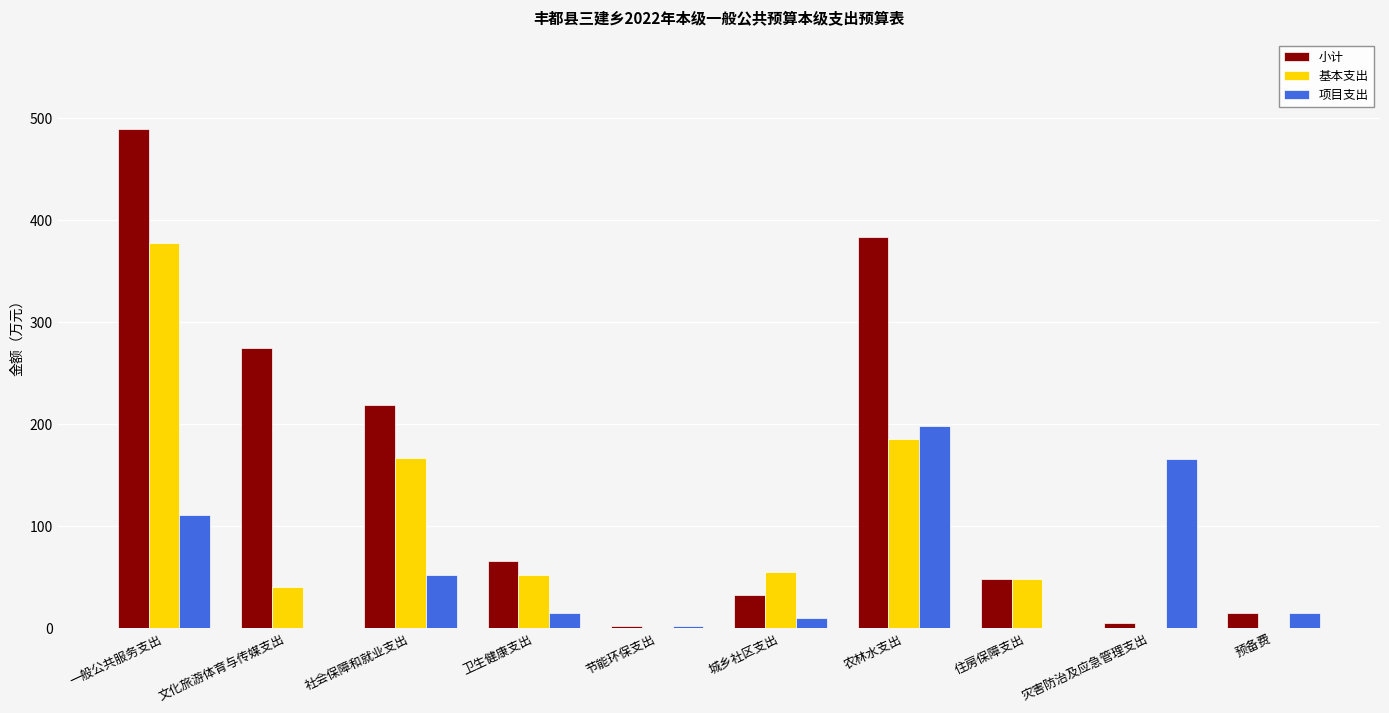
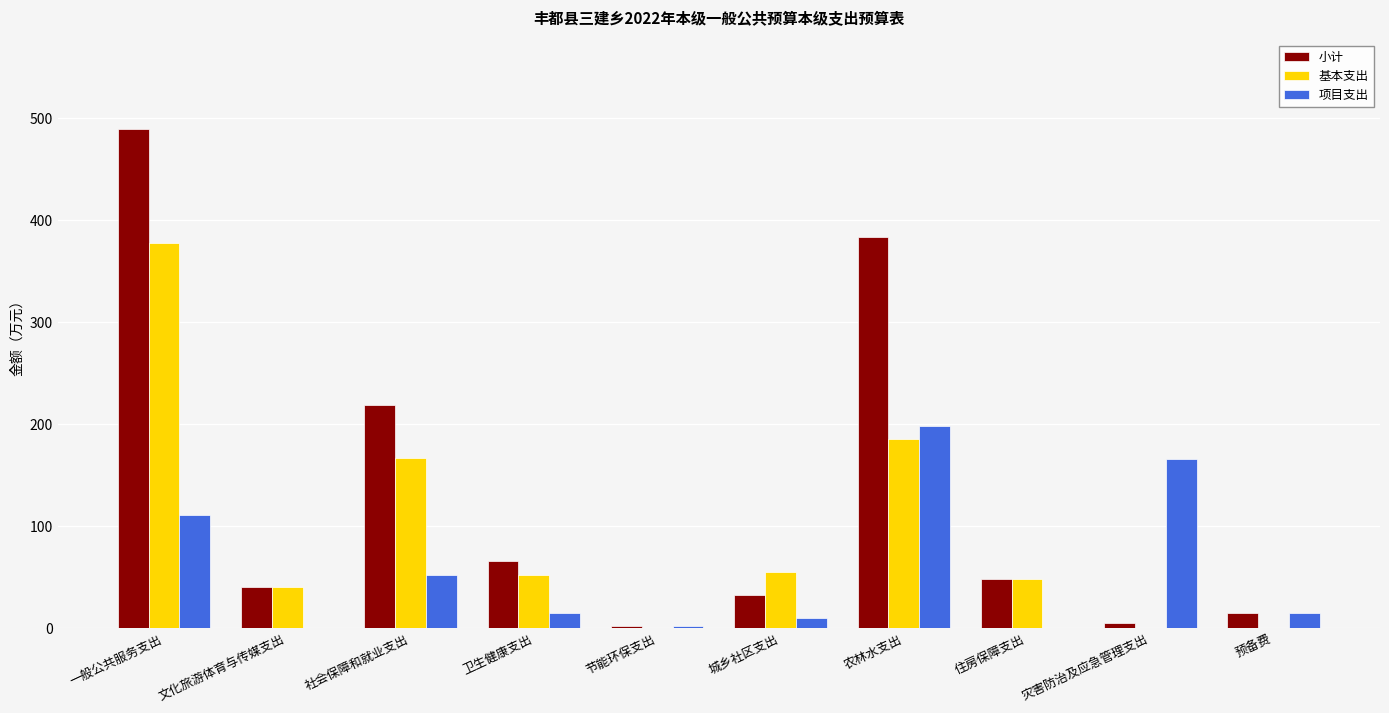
  {
    "小计": {
      "一般公共服务支出": 489,
-     "文化旅游体育与传媒支出": 274,
+     "文化旅游体育与传媒支出": 41,
      "社会保障和就业支出": 219,
      "卫生健康支出": 66,
      "城乡社区支出": 32,
      "农林水支出": 383,
      "住房保障支出": 48,
      "灾害防治及应急管理支出": 5,
      "预备费": 15
    },
    "基本支出": {
      "一般公共服务支出": 378,
      "文化旅游体育与传媒支出": 41,
      "社会保障和就业支出": 167,
      "卫生健康支出": 52,
      "节能环保支出": 0,
      "城乡社区支出": 55,
      "农林水支出": 185,
      "住房保障支出": 48,
      "灾害防治及应急管理支出": 0,
      "预备费": 0
    },
    "项目支出": {
      "一般公共服务支出": 111,
      "文化旅游体育与传媒支出": 0,
      "社会保障和就业支出": 52,
      "卫生健康支出": 15,
      "城乡社区支出": 10,
      "农林水支出": 198,
      "住房保障支出": 0,
      "灾害防治及应急管理支出": 166,
      "预备费": 15
    }
  }
